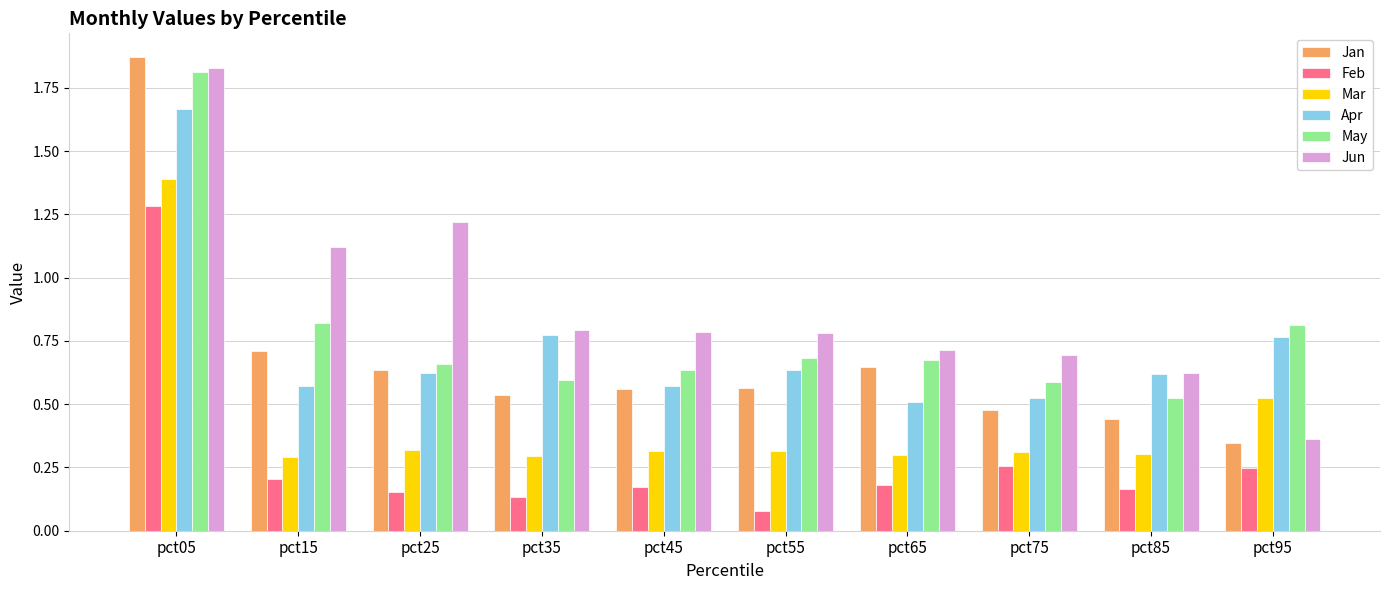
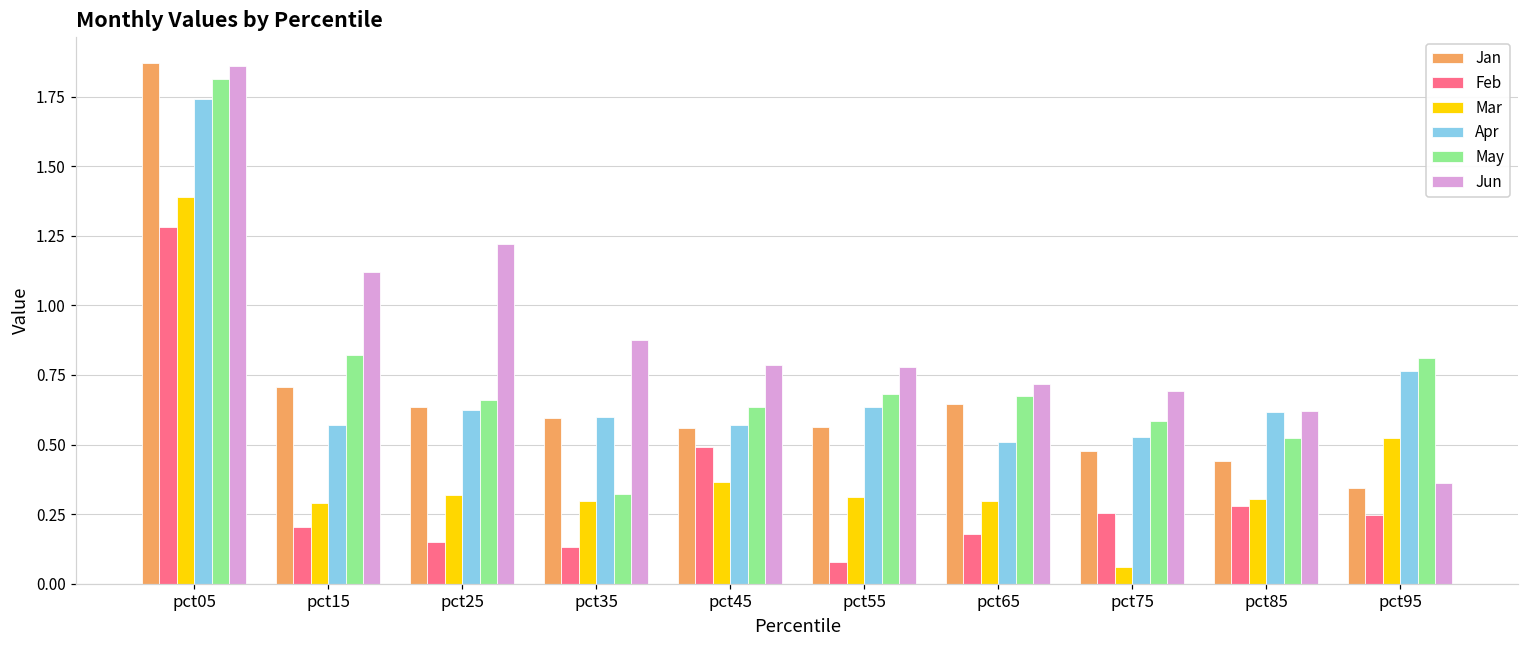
  {
    "Jan": {
      "pct05": 1.87,
      "pct15": 0.71,
      "pct25": 0.63,
-     "pct35": 0.54,
+     "pct35": 0.60,
      "pct45": 0.56,
      "pct55": 0.56,
      "pct65": 0.65,
      "pct75": 0.48,
      "pct85": 0.44,
      "pct95": 0.35
    },
    "Feb": {
      "pct05": 1.28,
      "pct15": 0.20,
      "pct25": 0.15,
      "pct35": 0.13,
-     "pct45": 0.17,
+     "pct45": 0.49,
      "pct55": 0.08,
      "pct65": 0.18,
      "pct75": 0.25,
-     "pct85": 0.16,
+     "pct85": 0.28,
      "pct95": 0.25
    },
    "Mar": {
      "pct05": 1.39,
      "pct15": 0.29,
      "pct25": 0.32,
      "pct35": 0.30,
-     "pct45": 0.31,
+     "pct45": 0.36,
      "pct55": 0.31,
      "pct65": 0.30,
-     "pct75": 0.31,
+     "pct75": 0.06,
      "pct85": 0.30,
      "pct95": 0.52
    },
    "Apr": {
-     "pct05": 1.67,
+     "pct05": 1.74,
      "pct15": 0.57,
      "pct25": 0.62,
-     "pct35": 0.77,
+     "pct35": 0.60,
      "pct45": 0.57,
      "pct55": 0.64,
      "pct65": 0.51,
      "pct75": 0.53,
      "pct85": 0.62,
      "pct95": 0.76
    },
    "May": {
      "pct05": 1.81,
      "pct15": 0.82,
      "pct25": 0.66,
-     "pct35": 0.59,
+     "pct35": 0.32,
      "pct45": 0.63,
      "pct55": 0.68,
      "pct65": 0.67,
      "pct75": 0.59,
      "pct85": 0.52,
      "pct95": 0.81
    },
    "Jun": {
-     "pct05": 1.83,
+     "pct05": 1.86,
      "pct15": 1.12,
      "pct25": 1.22,
-     "pct35": 0.79,
+     "pct35": 0.87,
      "pct45": 0.79,
      "pct55": 0.78,
      "pct65": 0.72,
      "pct75": 0.69,
      "pct85": 0.62,
      "pct95": 0.36
    }
  }
